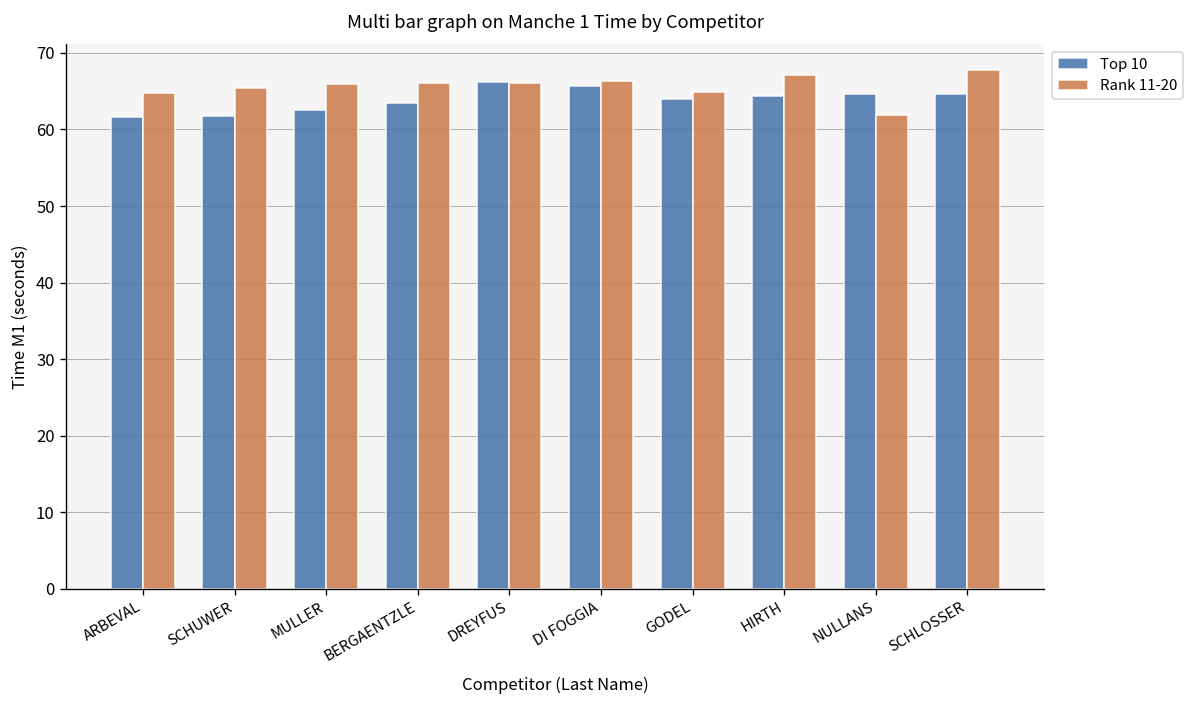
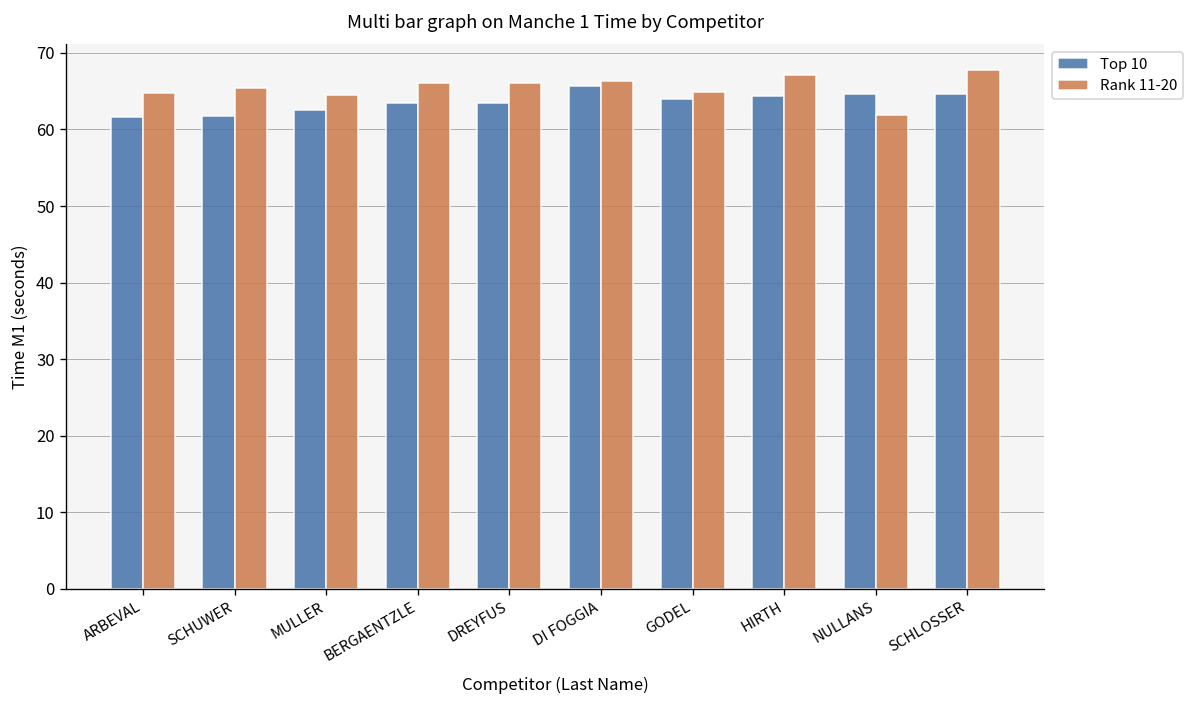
  {
    "Top 10": {
      "ARBEVAL": 62,
      "SCHUWER": 62,
      "MULLER": 63,
      "BERGAENTZLE": 63,
-     "DREYFUS": 66,
+     "DREYFUS": 63,
      "DI FOGGIA": 66,
      "GODEL": 64,
      "HIRTH": 64,
      "NULLANS": 65,
      "SCHLOSSER": 65
    },
    "Rank 11-20": {
      "ARBEVAL": 65,
      "SCHUWER": 65,
-     "MULLER": 66,
+     "MULLER": 65,
      "BERGAENTZLE": 66,
      "DREYFUS": 66,
      "DI FOGGIA": 66,
      "GODEL": 65,
      "HIRTH": 67,
      "NULLANS": 62,
      "SCHLOSSER": 68
    }
  }
